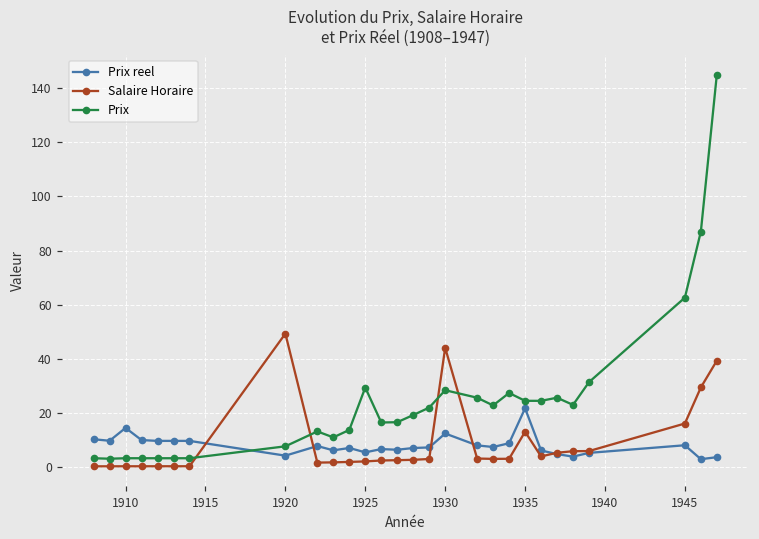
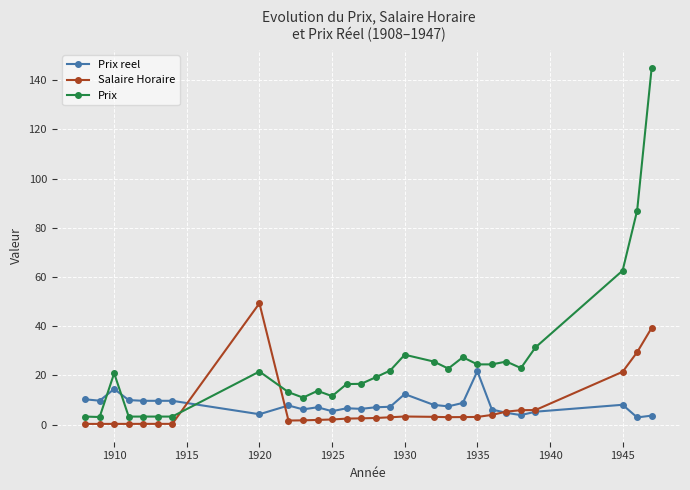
  {
    "Prix reel": {
      "1910": 15,
      "1920": 4,
      "1925": 5,
      "1930": 12,
      "1935": 22,
      "1945": 8
    },
    "Salaire Horaire": {
      "1910": 0,
      "1920": 49,
      "1925": 2,
-     "1930": 44,
-     "1935": 13,
-     "1945": 16
+     "1930": 3,
+     "1935": 3,
+     "1945": 21
    },
    "Prix": {
-     "1910": 3,
-     "1920": 8,
-     "1925": 29,
+     "1910": 21,
+     "1920": 22,
+     "1925": 12,
      "1930": 28,
      "1935": 25,
      "1945": 63
    }
  }
